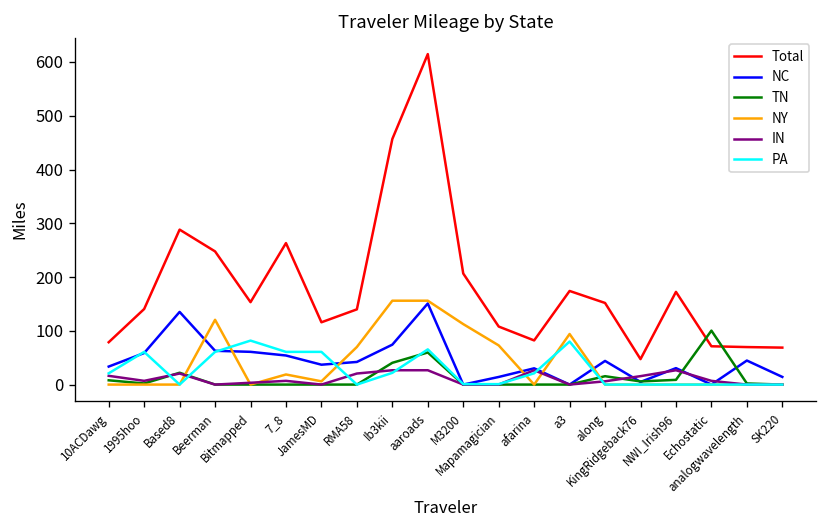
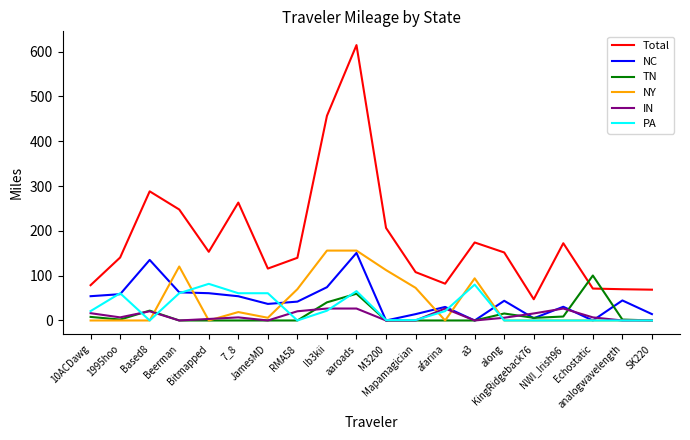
  {
    "Total": {
      "10ACDawg": 80,
      "1995hoo": 140,
      "Based8": 290,
      "Beerman": 250,
      "Bitmapped": 150,
      "7_8": 260,
      "JamesMD": 120,
      "RMA58": 140,
      "Ib3kii": 460,
      "aaroads": 610,
      "M3200": 210,
      "Mapamagician": 110,
      "afarina": 80,
      "a3": 170,
      "along": 150,
      "KingRidgeback76": 50,
      "NWI_Irish96": 170,
      "Echostatic": 70,
      "analogwavelength": 70,
      "SK220": 70
    },
    "NC": {
-     "10ACDawg": 30,
+     "10ACDawg": 50,
      "Based8": 140,
      "Bitmapped": 60,
      "7_8": 50,
      "JamesMD": 40,
      "RMA58": 40,
      "Ib3kii": 70,
      "Mapamagician": 10,
      "along": 40,
      "analogwavelength": 40,
      "SK220": 10
    },
    "TN": {
      "10ACDawg": 10,
      "7_8": 0,
      "Ib3kii": 40,
      "aaroads": 60,
      "along": 20,
      "NWI_Irish96": 10,
      "Echostatic": 100
    },
    "NY": {
      "10ACDawg": 0,
      "Beerman": 120,
      "7_8": 20,
      "JamesMD": 10,
      "RMA58": 70,
      "Ib3kii": 160,
      "M3200": 110,
      "Mapamagician": 70,
      "a3": 90
    },
    "IN": {
      "7_8": 10,
      "RMA58": 20,
      "aaroads": 30,
      "along": 10,
      "KingRidgeback76": 20,
      "Echostatic": 10
    },
    "PA": {
      "Bitmapped": 80,
      "7_8": 60,
      "JamesMD": 60,
      "aaroads": 70,
      "afarina": 20,
      "a3": 80
    }
  }
